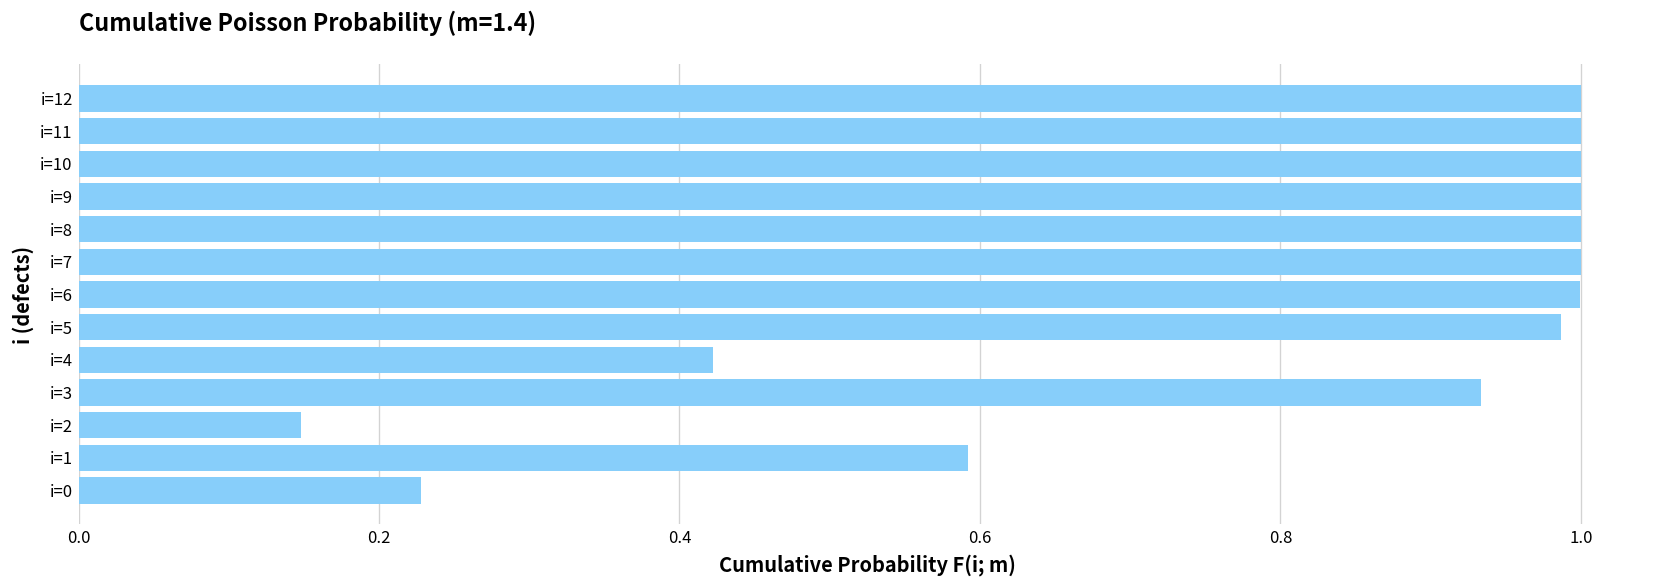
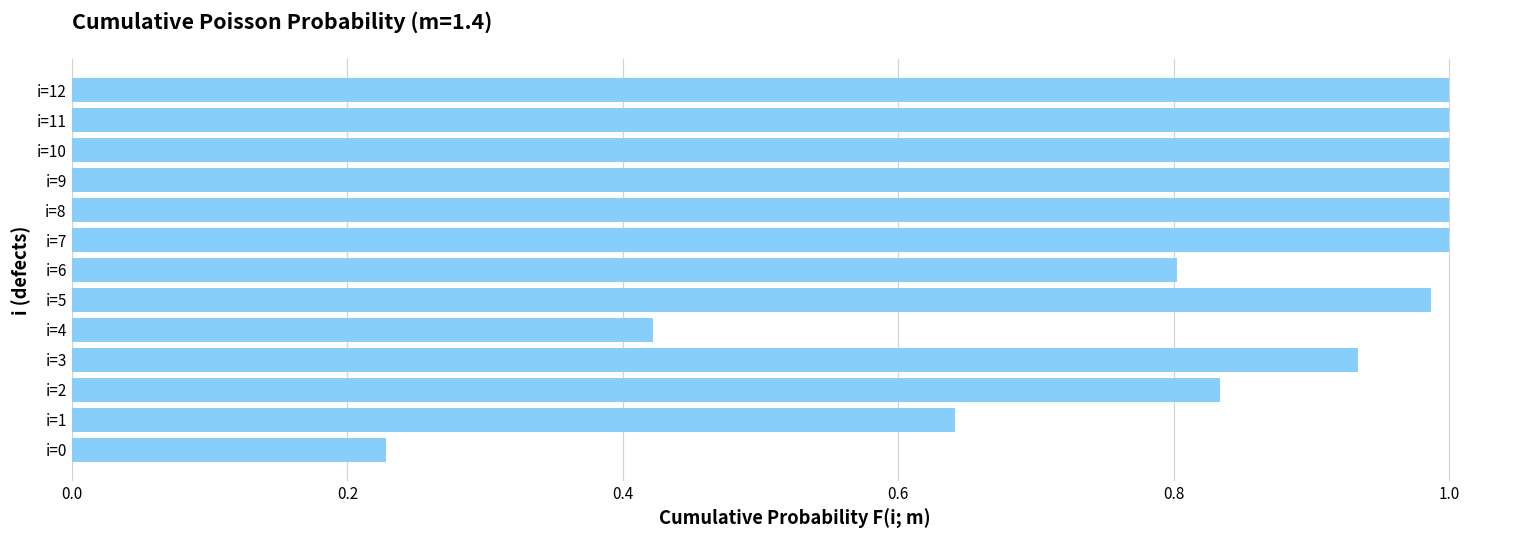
  {
    "i=12": 1.000,
    "i=11": 1.000,
    "i=10": 1.000,
    "i=9": 1.000,
    "i=8": 1.000,
    "i=7": 1.000,
-   "i=6": 0.999,
+   "i=6": 0.802,
    "i=5": 0.987,
    "i=4": 0.422,
    "i=3": 0.934,
-   "i=2": 0.148,
-   "i=1": 0.592,
+   "i=2": 0.833,
+   "i=1": 0.641,
    "i=0": 0.228
  }
